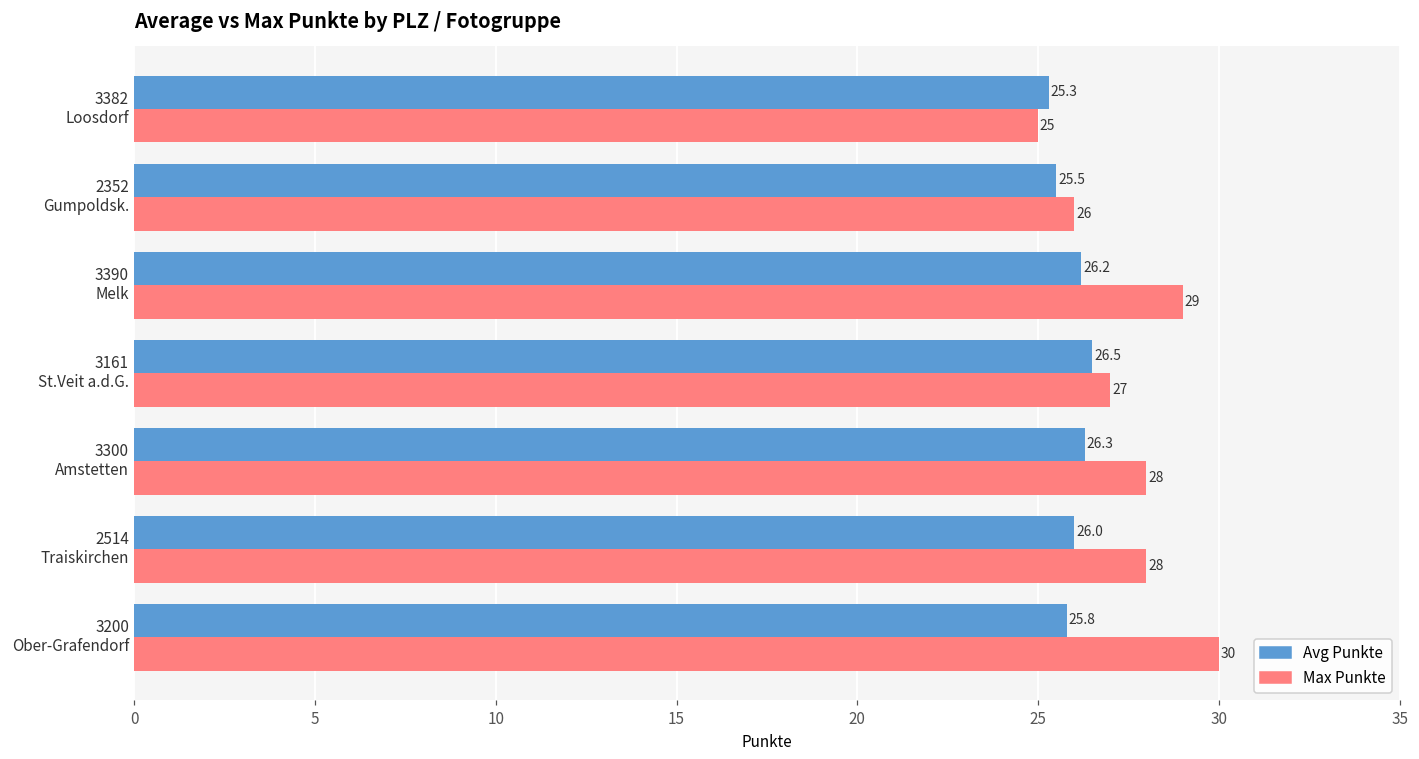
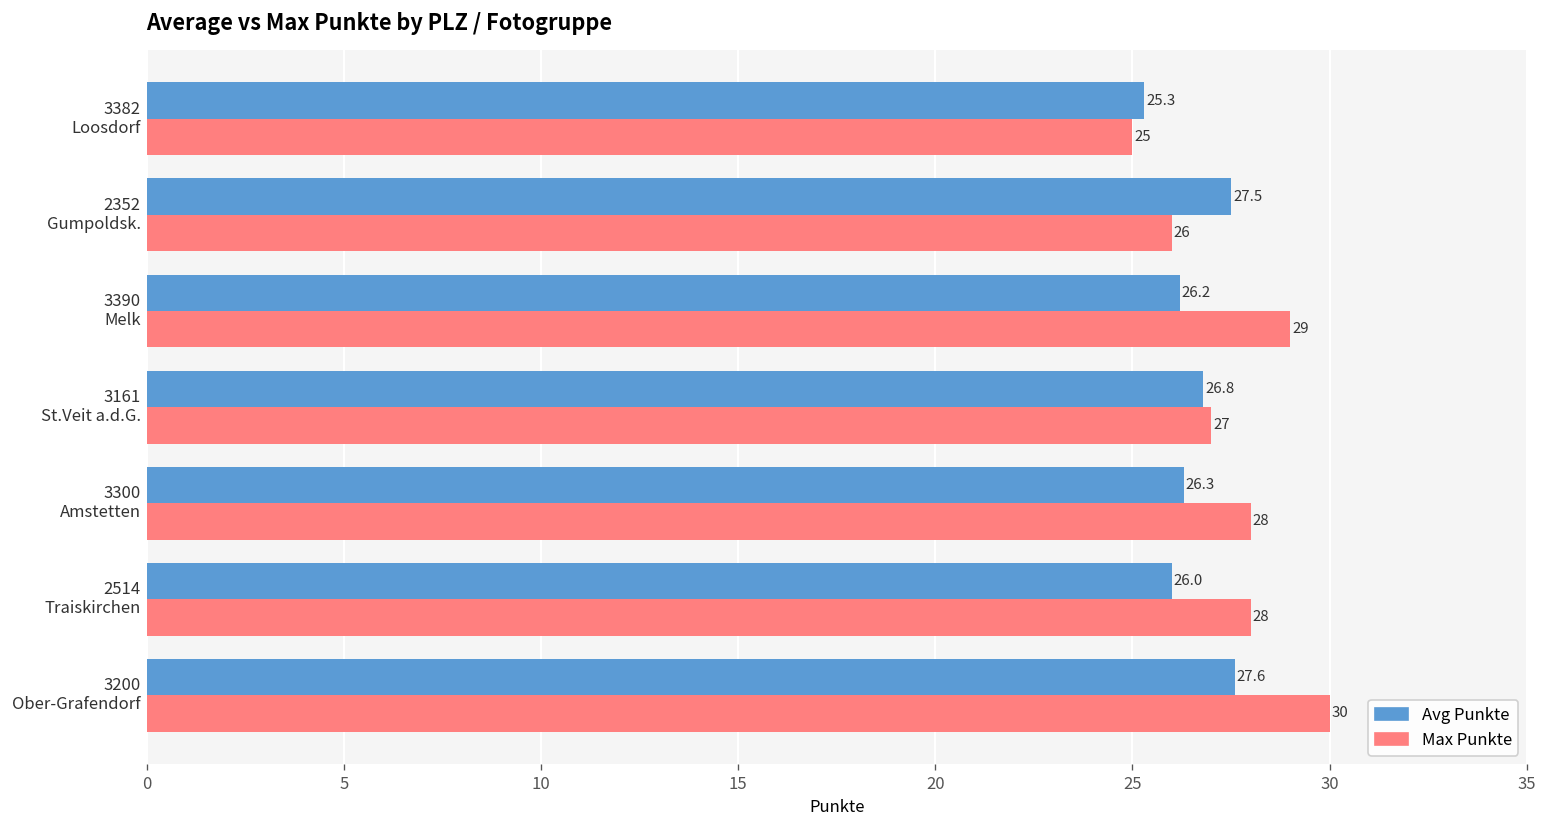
  {
    "Avg Punkte": {
      "3382 Loosdorf": 25.3,
-     "2352 Gumpoldsk.": 25.5,
+     "2352 Gumpoldsk.": 27.5,
      "3390 Melk": 26.2,
-     "3161 St.Veit a.d.G.": 26.5,
+     "3161 St.Veit a.d.G.": 26.8,
      "3300 Amstetten": 26.3,
      "2514 Traiskirchen": 26.0,
-     "3200 Ober-Grafendorf": 25.8
+     "3200 Ober-Grafendorf": 27.6
    },
    "Max Punkte": {
      "3382 Loosdorf": 25,
      "2352 Gumpoldsk.": 26,
      "3390 Melk": 29,
      "3161 St.Veit a.d.G.": 27,
      "3300 Amstetten": 28,
      "2514 Traiskirchen": 28,
      "3200 Ober-Grafendorf": 30
    }
  }
